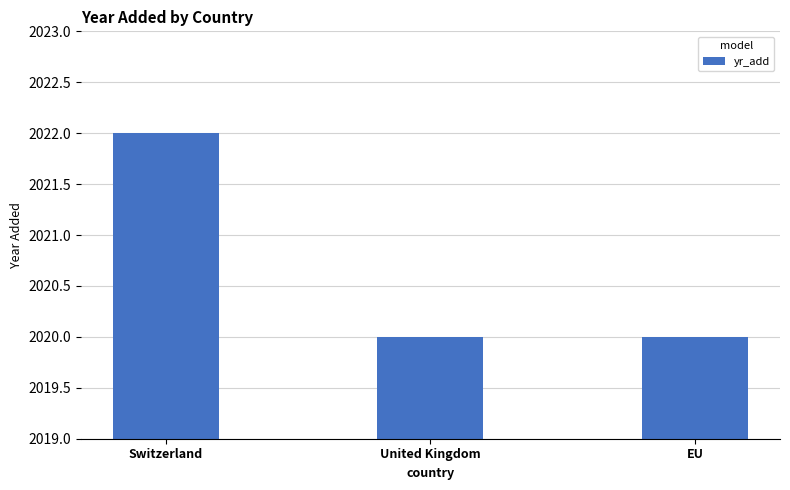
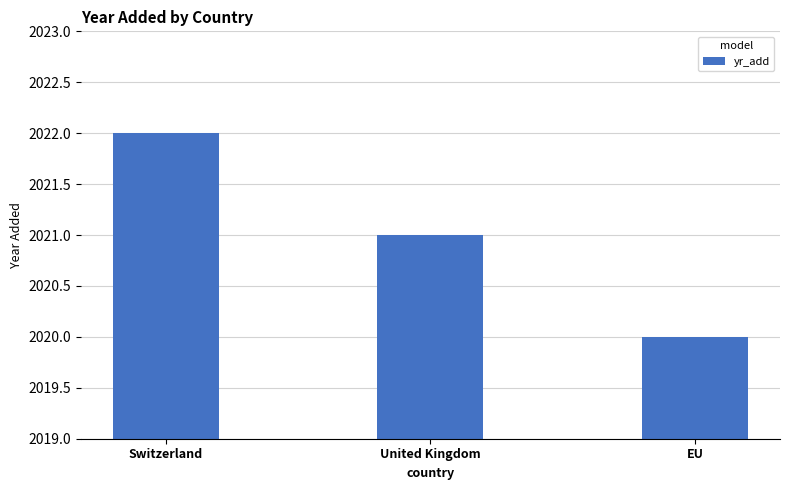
  {
    "Switzerland": 2022,
-   "United Kingdom": 2020,
+   "United Kingdom": 2021,
    "EU": 2020
  }
